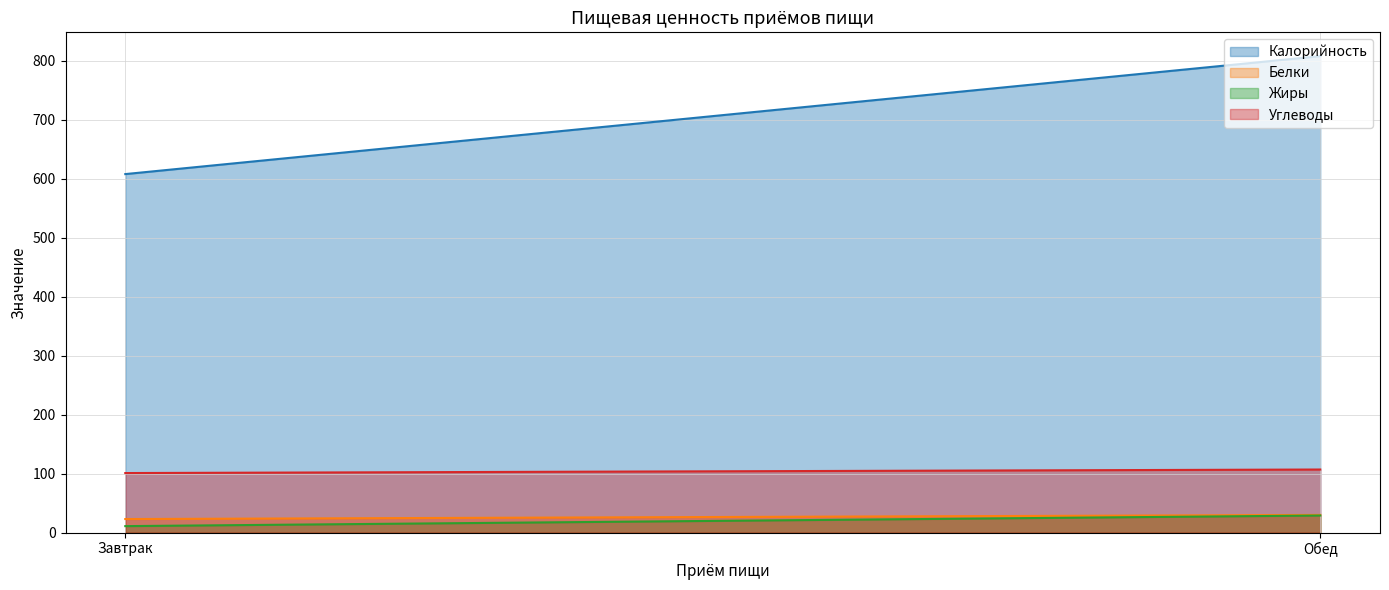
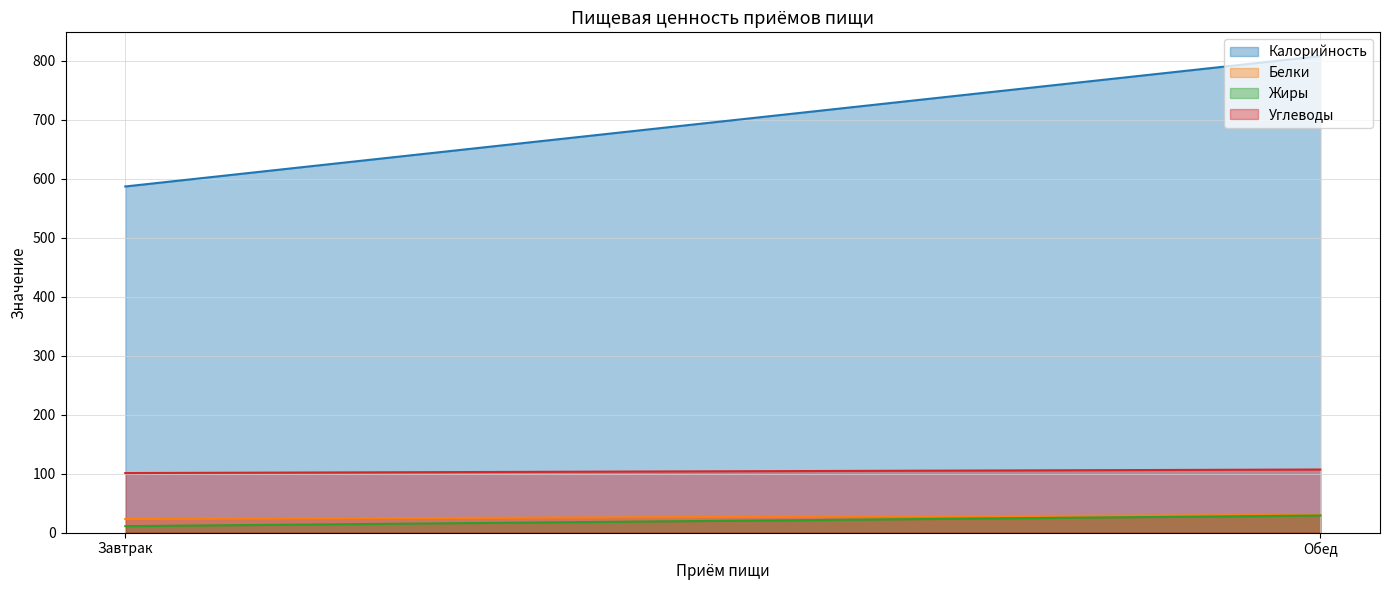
  {
    "Калорийность": {
-     "Завтрак": 610
+     "Завтрак": 590
    },
    "Жиры": {
      "Завтрак": 10
    }
  }
